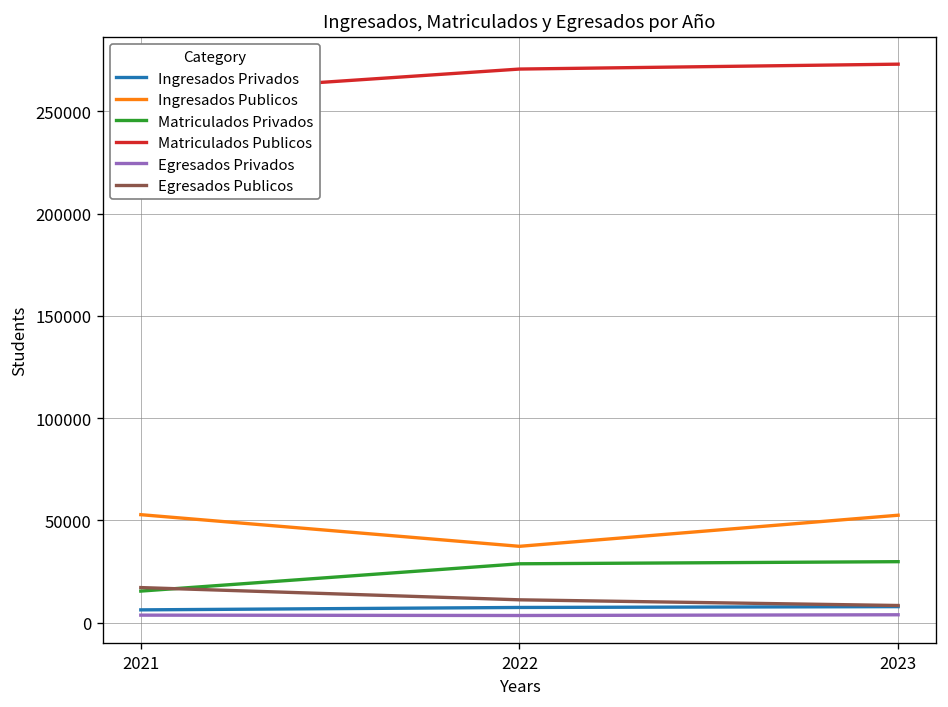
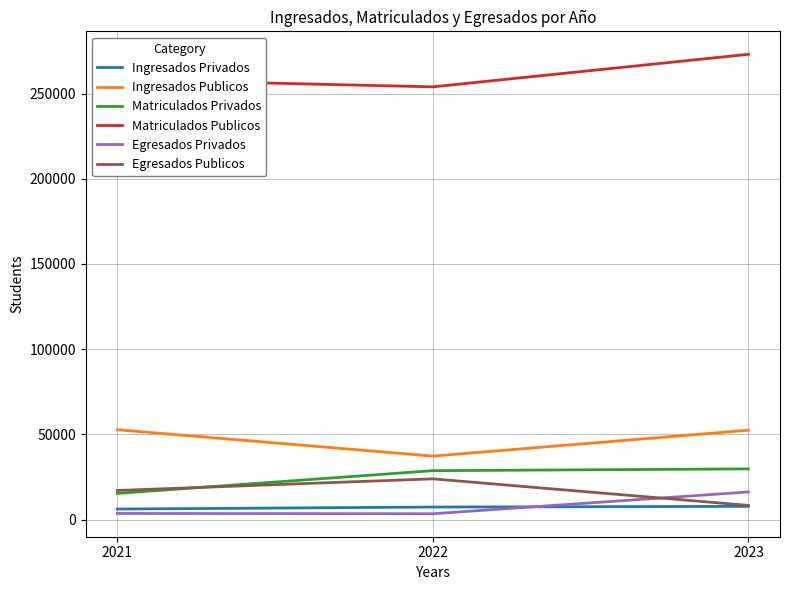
  {
    "Ingresados Privados": {
      "2021": 6000,
      "2022": 7000
    },
    "Ingresados Publicos": {
      "2021": 53000,
      "2022": 37000,
      "2023": 52000
    },
    "Matriculados Privados": {
      "2021": 15000,
      "2022": 29000,
      "2023": 30000
    },
    "Matriculados Publicos": {
-     "2022": 271000,
+     "2022": 254000,
      "2023": 273000
    },
    "Egresados Privados": {
      "2021": 4000,
      "2022": 3000,
-     "2023": 4000
+     "2023": 16000
    },
    "Egresados Publicos": {
      "2021": 17000,
-     "2022": 11000
+     "2022": 24000
    }
  }
